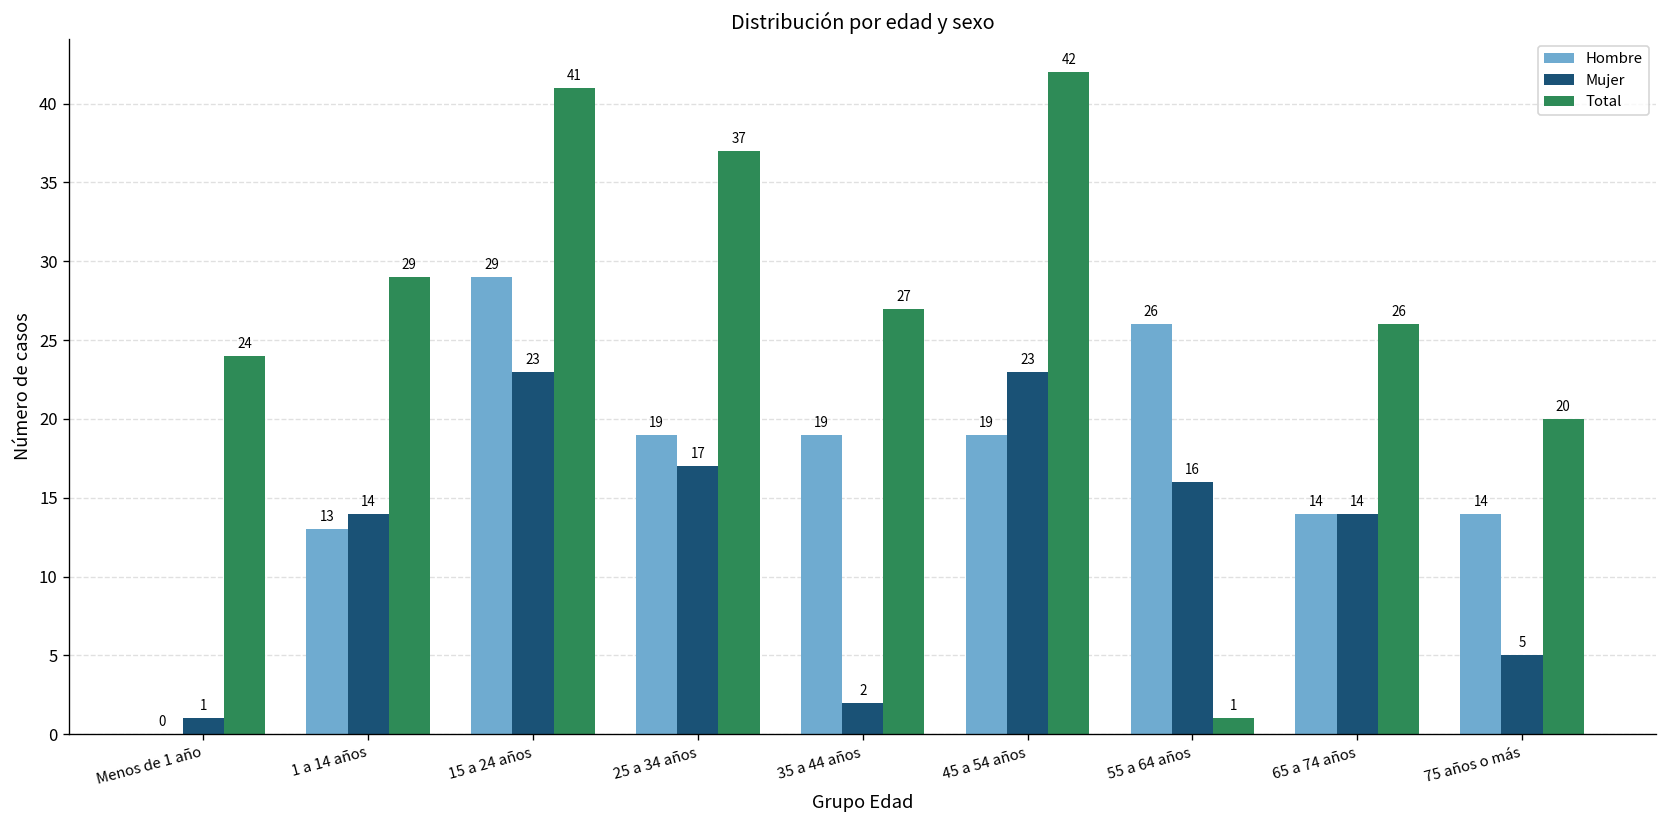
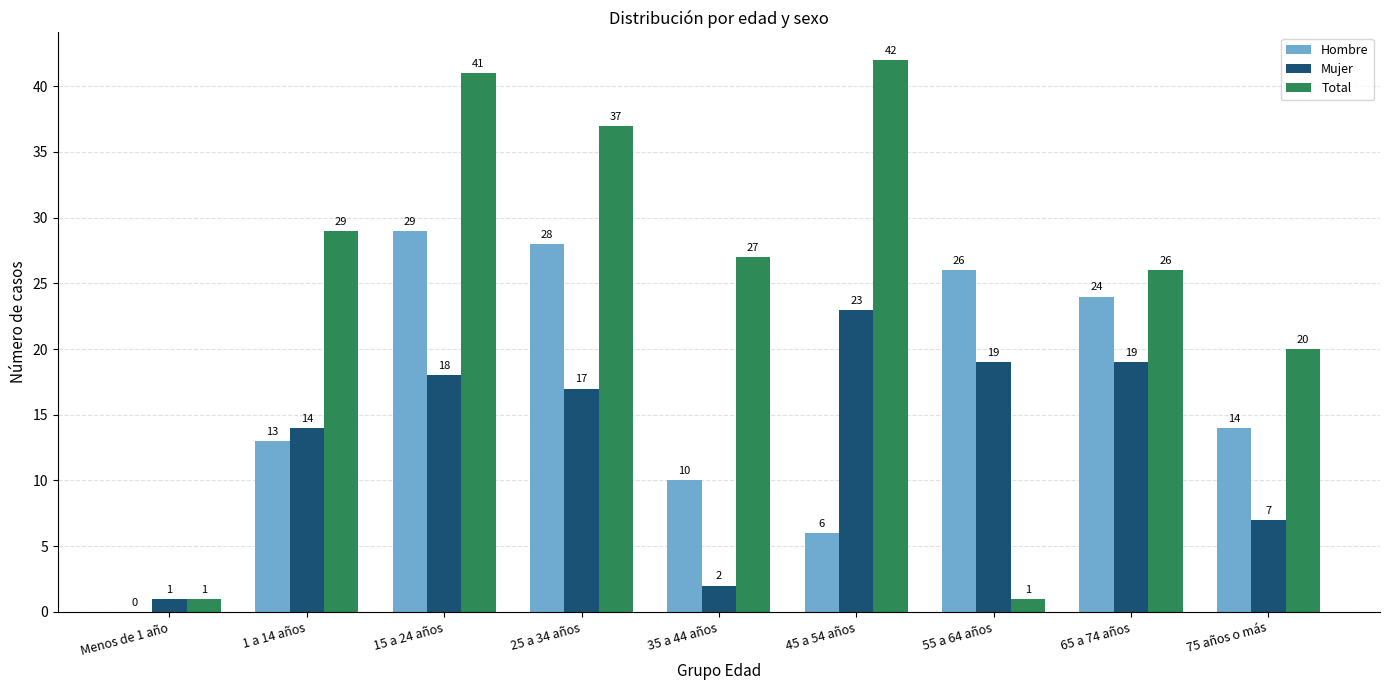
  {
    "Hombre": {
      "Menos de 1 año": 0,
      "1 a 14 años": 13,
      "15 a 24 años": 29,
-     "25 a 34 años": 19,
-     "35 a 44 años": 19,
-     "45 a 54 años": 19,
+     "25 a 34 años": 28,
+     "35 a 44 años": 10,
+     "45 a 54 años": 6,
      "55 a 64 años": 26,
-     "65 a 74 años": 14,
+     "65 a 74 años": 24,
      "75 años o más": 14
    },
    "Mujer": {
      "Menos de 1 año": 1,
      "1 a 14 años": 14,
-     "15 a 24 años": 23,
+     "15 a 24 años": 18,
      "25 a 34 años": 17,
      "35 a 44 años": 2,
      "45 a 54 años": 23,
-     "55 a 64 años": 16,
-     "65 a 74 años": 14,
-     "75 años o más": 5
+     "55 a 64 años": 19,
+     "65 a 74 años": 19,
+     "75 años o más": 7
    },
    "Total": {
-     "Menos de 1 año": 24,
+     "Menos de 1 año": 1,
      "1 a 14 años": 29,
      "15 a 24 años": 41,
      "25 a 34 años": 37,
      "35 a 44 años": 27,
      "45 a 54 años": 42,
      "55 a 64 años": 1,
      "65 a 74 años": 26,
      "75 años o más": 20
    }
  }
